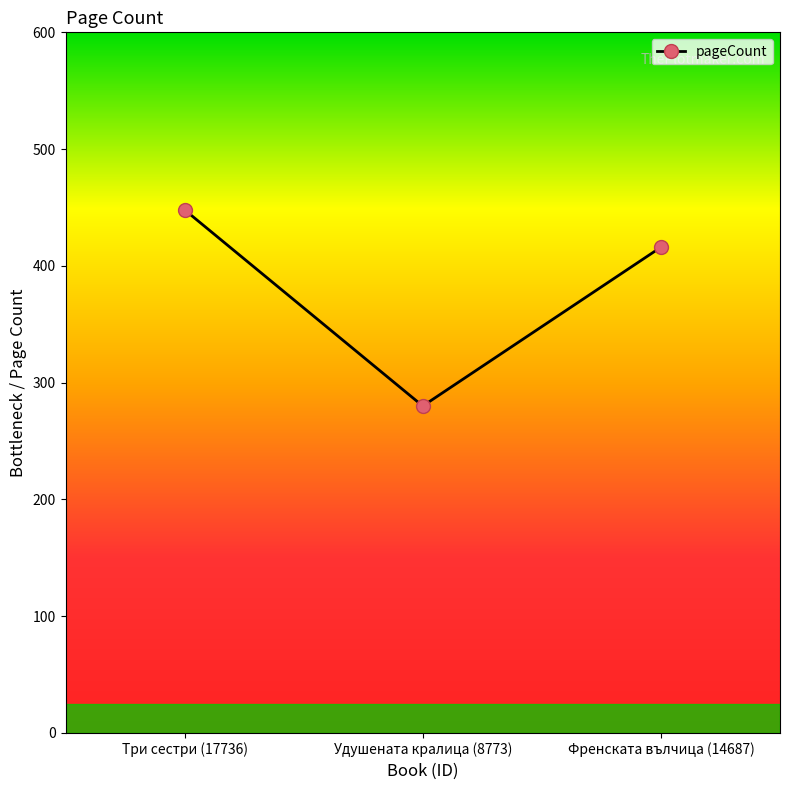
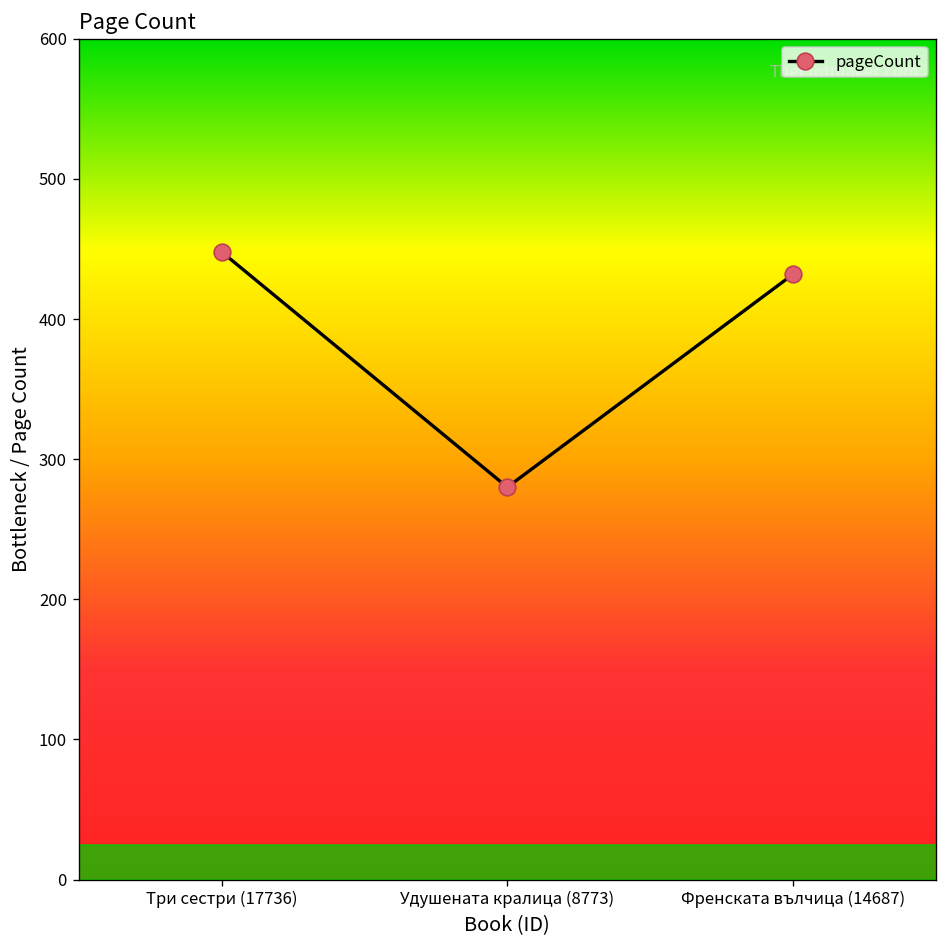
  {
    "Три сестри (17736)": 448,
    "Удушената кралица (8773)": 280,
-   "Френската вълчица (14687)": 416
+   "Френската вълчица (14687)": 432
  }
